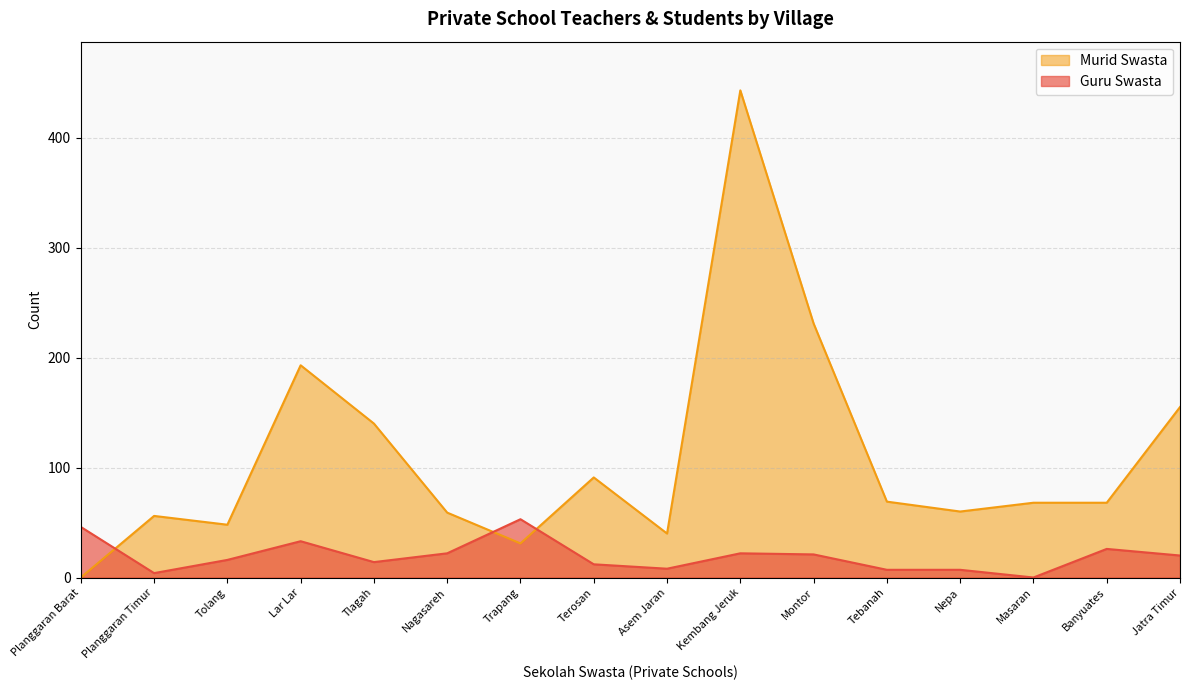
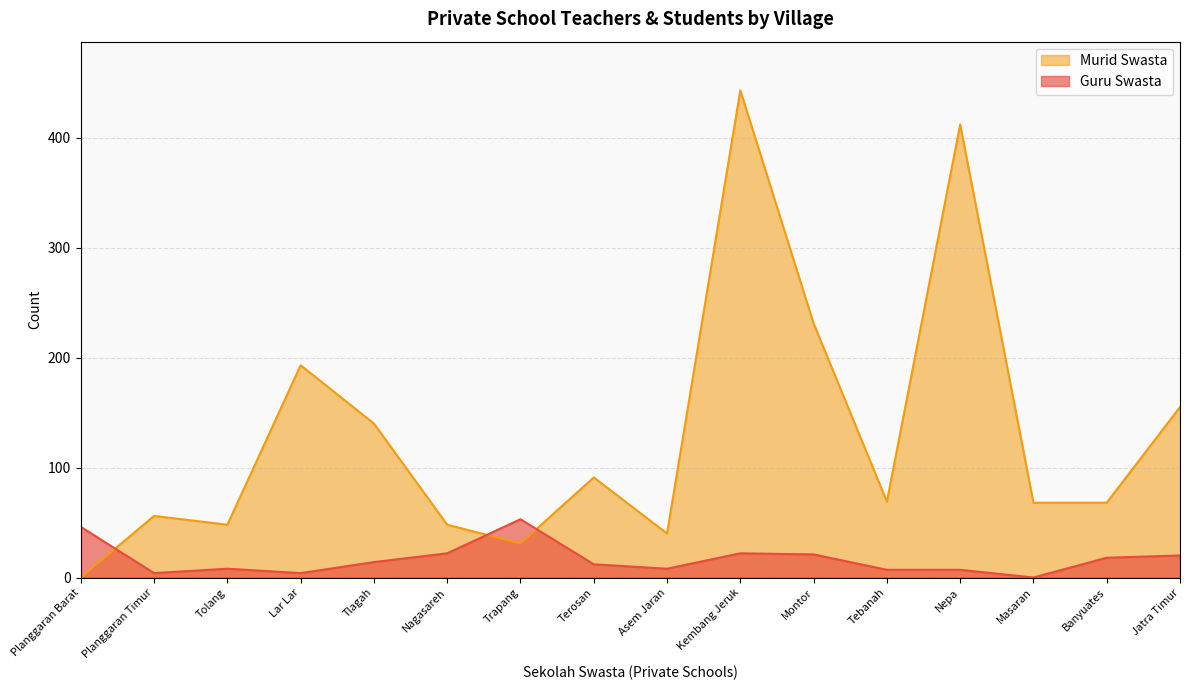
  {
    "Murid Swasta": {
      "Planggaran Barat": 0,
      "Planggaran Timur": 56,
      "Tolang": 48,
      "Lar Lar": 193,
      "Tlagah": 140,
-     "Nagasareh": 59,
+     "Nagasareh": 48,
      "Trapang": 31,
      "Terosan": 91,
      "Asem Jaran": 40,
      "Kembang Jeruk": 443,
      "Montor": 231,
      "Tebanah": 69,
-     "Nepa": 60,
+     "Nepa": 412,
      "Masaran": 68,
      "Banyuates": 68,
      "Jatra Timur": 155
    },
    "Guru Swasta": {
      "Planggaran Barat": 46,
      "Planggaran Timur": 4,
-     "Tolang": 16,
-     "Lar Lar": 33,
+     "Tolang": 8,
+     "Lar Lar": 4,
      "Tlagah": 14,
      "Nagasareh": 22,
      "Trapang": 53,
      "Terosan": 12,
      "Asem Jaran": 8,
      "Kembang Jeruk": 22,
      "Montor": 21,
      "Tebanah": 7,
      "Nepa": 7,
      "Masaran": 0,
-     "Banyuates": 26,
+     "Banyuates": 18,
      "Jatra Timur": 20
    }
  }
